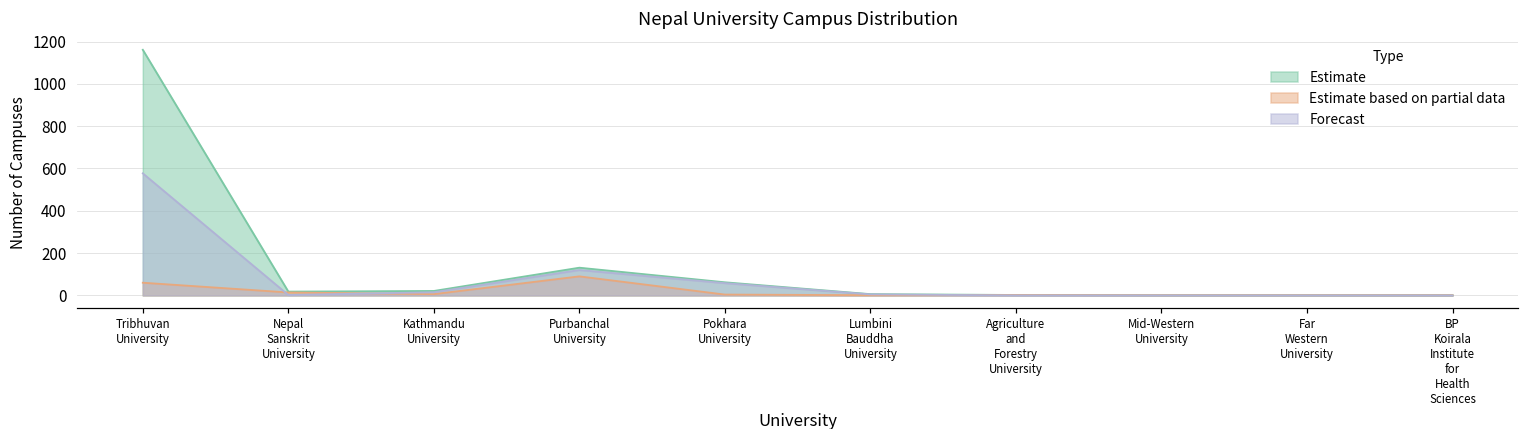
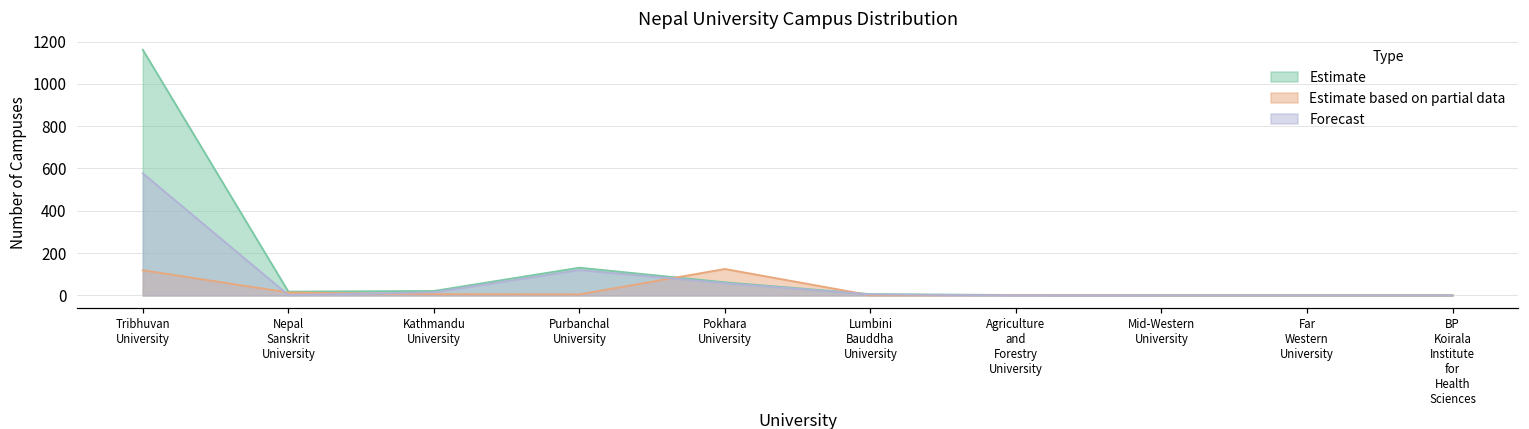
  {
    "Estimate based on partial data": {
-     "Tribhuvan University": 60,
-     "Purbanchal University": 90,
-     "Pokhara University": 0
+     "Tribhuvan University": 120,
+     "Purbanchal University": 10,
+     "Pokhara University": 130
    }
  }
